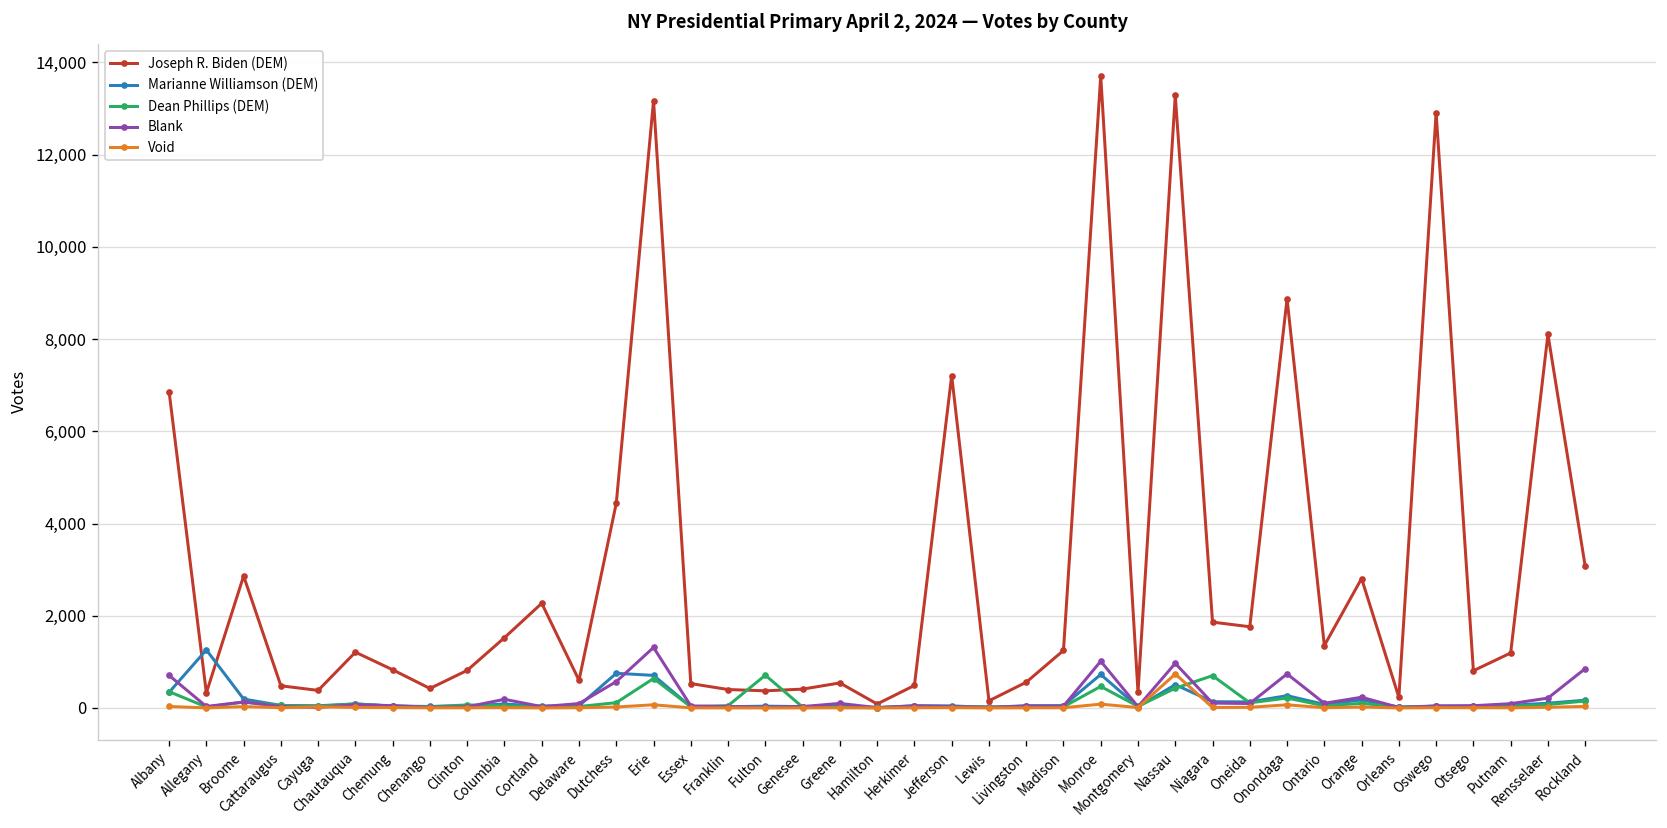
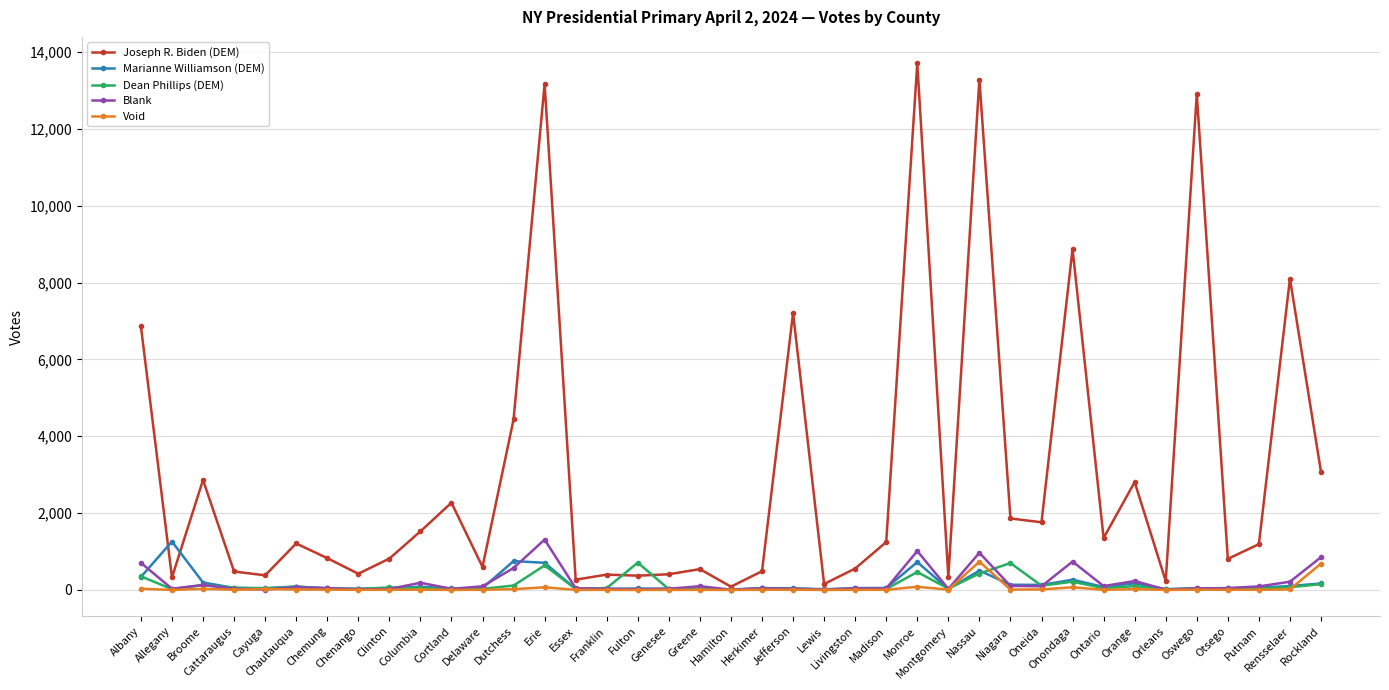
  {
    "Joseph R. Biden (DEM)": {
      "Albany": "6,900",
      "Allegany": "300",
      "Broome": "2,900",
      "Cattaraugus": "500",
      "Cayuga": "400",
      "Chautauqua": "1,200",
      "Chemung": "800",
      "Chenango": "400",
      "Clinton": "800",
      "Columbia": "1,500",
      "Cortland": "2,300",
      "Delaware": "600",
      "Dutchess": "4,400",
      "Erie": "13,200",
-     "Essex": "500",
+     "Essex": "300",
      "Franklin": "400",
      "Fulton": "400",
      "Genesee": "400",
      "Greene": "500",
      "Hamilton": "100",
      "Herkimer": "500",
      "Jefferson": "7,200",
      "Lewis": "200",
      "Livingston": "600",
      "Madison": "1,200",
      "Monroe": "13,700",
      "Montgomery": "300",
      "Nassau": "13,300",
      "Niagara": "1,900",
      "Oneida": "1,800",
      "Onondaga": "8,900",
      "Ontario": "1,400",
      "Orange": "2,800",
      "Orleans": "200",
      "Oswego": "12,900",
      "Otsego": "800",
      "Putnam": "1,200",
      "Rensselaer": "8,100",
      "Rockland": "3,100"
    },
    "Marianne Williamson (DEM)": {
      "Allegany": "1,300",
      "Dutchess": "800",
      "Erie": "700",
      "Monroe": "700",
      "Nassau": "500"
    },
    "Dean Phillips (DEM)": {
      "Dutchess": "100",
      "Erie": "600",
      "Fulton": "700",
      "Monroe": "500",
      "Nassau": "400",
      "Niagara": "700",
      "Orange": "100"
    },
    "Blank": {
      "Albany": "700",
      "Columbia": "200",
      "Dutchess": "600",
      "Erie": "1,300",
      "Monroe": "1,000",
      "Nassau": "1,000",
      "Onondaga": "700",
      "Rensselaer": "200",
      "Rockland": "900"
    },
    "Void": {
      "Albany": "0",
      "Broome": "0",
      "Dutchess": "0",
      "Erie": "100",
      "Monroe": "100",
      "Nassau": "700",
      "Niagara": "0",
      "Oneida": "0",
      "Onondaga": "100",
      "Orange": "0",
-     "Rockland": "0"
+     "Rockland": "700"
    }
  }
